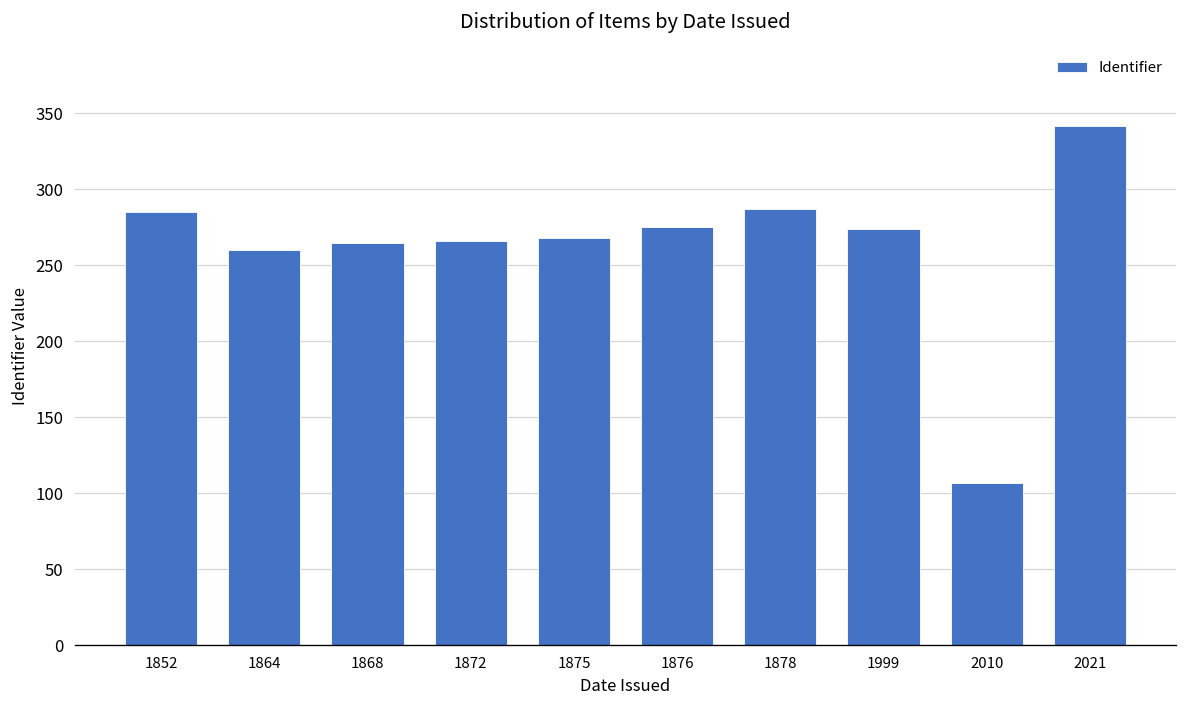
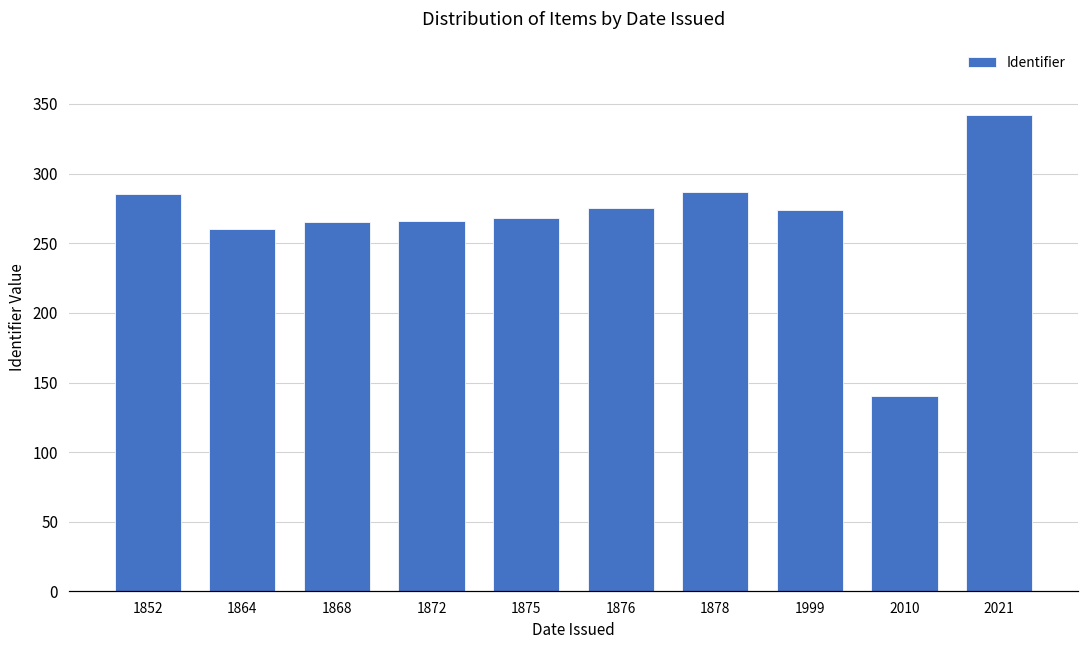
  {
    "1852": 285,
    "1864": 260,
    "1868": 265,
    "1872": 266,
    "1875": 268,
    "1876": 275,
    "1878": 287,
    "1999": 274,
-   "2010": 107,
+   "2010": 140,
    "2021": 342
  }
